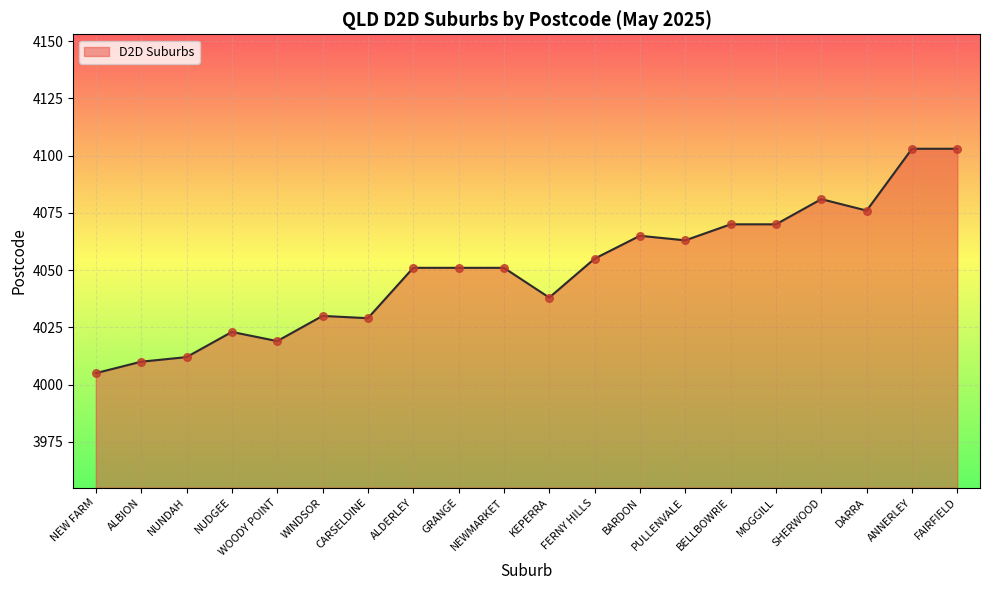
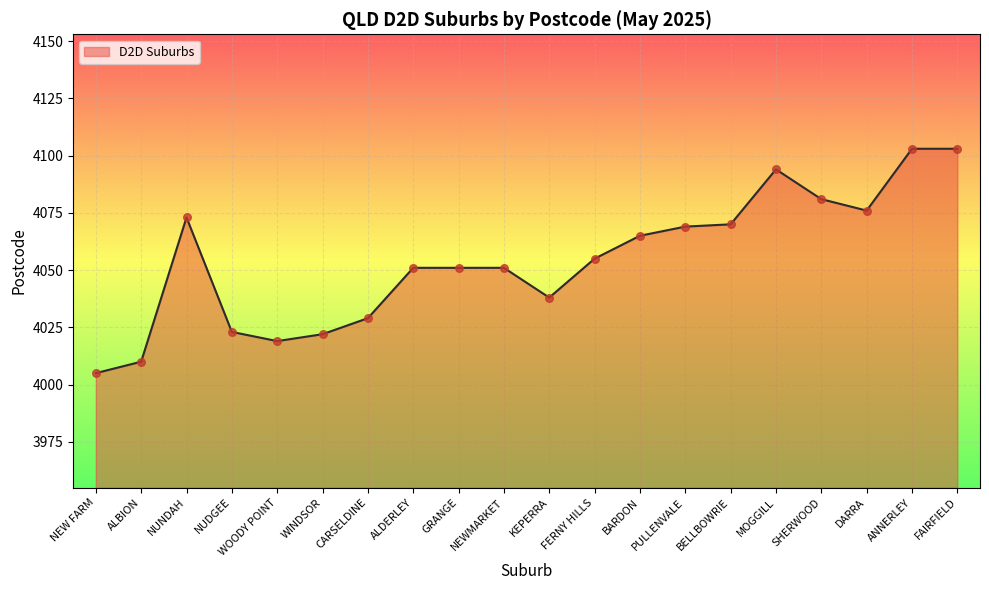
  {
    "NEW FARM": 4005,
    "ALBION": 4010,
-   "NUNDAH": 4012,
+   "NUNDAH": 4073,
    "NUDGEE": 4023,
    "WOODY POINT": 4019,
-   "WINDSOR": 4030,
+   "WINDSOR": 4022,
    "CARSELDINE": 4029,
    "ALDERLEY": 4051,
    "GRANGE": 4051,
    "NEWMARKET": 4051,
    "KEPERRA": 4038,
    "FERNY HILLS": 4055,
    "BARDON": 4065,
-   "PULLENVALE": 4063,
+   "PULLENVALE": 4069,
    "BELLBOWRIE": 4070,
-   "MOGGILL": 4070,
+   "MOGGILL": 4094,
    "SHERWOOD": 4081,
    "DARRA": 4076,
    "ANNERLEY": 4103,
    "FAIRFIELD": 4103
  }
